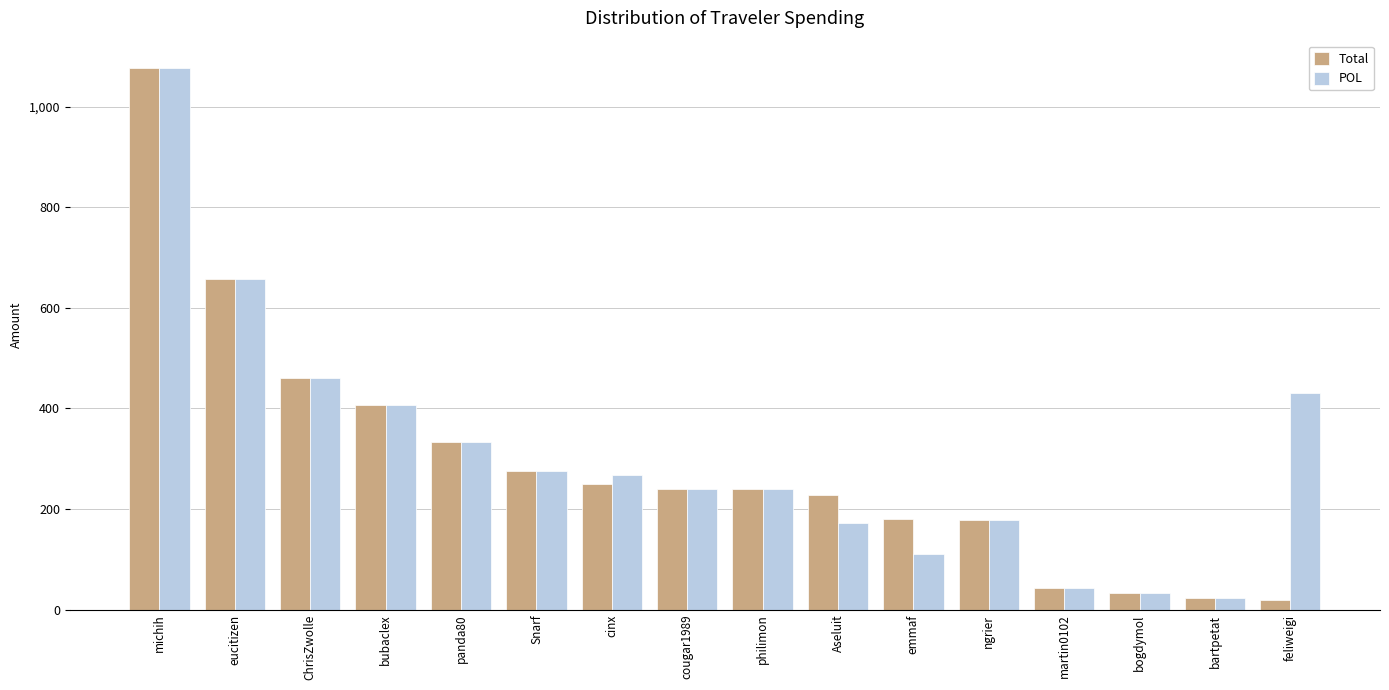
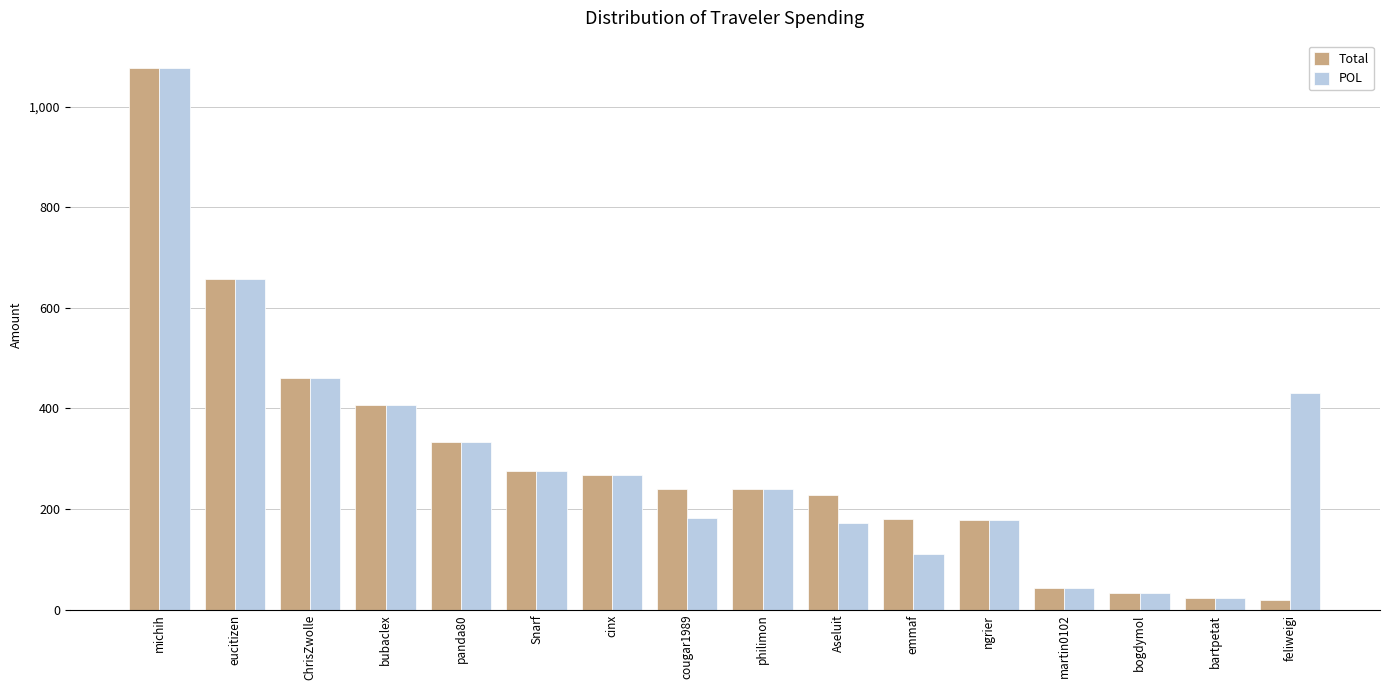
  {
    "Total": {
      "michih": "1,080",
      "eucitizen": "660",
      "ChrisZwolle": "460",
      "bubaclex": "410",
      "panda80": "330",
      "Snarf": "280",
-     "cinx": "250",
+     "cinx": "270",
      "cougar1989": "240",
      "philimon": "240",
      "Aseluit": "230",
      "emmaf": "180",
      "ngrier": "180",
      "martin0102": "40",
      "bogdymol": "30",
      "bartpetat": "20",
      "feliweigi": "20"
    },
    "POL": {
      "michih": "1,080",
      "eucitizen": "660",
      "ChrisZwolle": "460",
      "bubaclex": "410",
      "panda80": "330",
      "Snarf": "280",
      "cinx": "270",
-     "cougar1989": "240",
+     "cougar1989": "180",
      "philimon": "240",
      "Aseluit": "170",
      "emmaf": "110",
      "ngrier": "180",
      "martin0102": "40",
      "bogdymol": "30",
      "bartpetat": "20",
      "feliweigi": "430"
    }
  }
